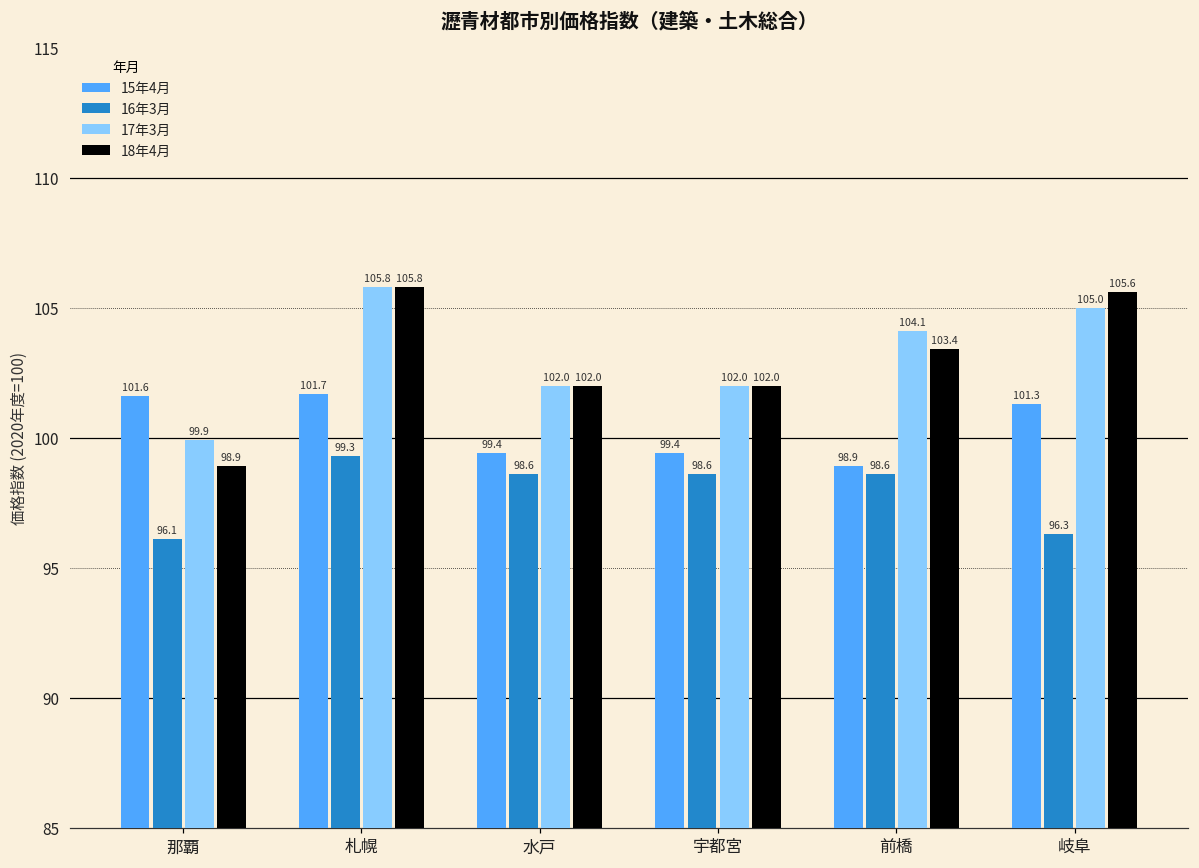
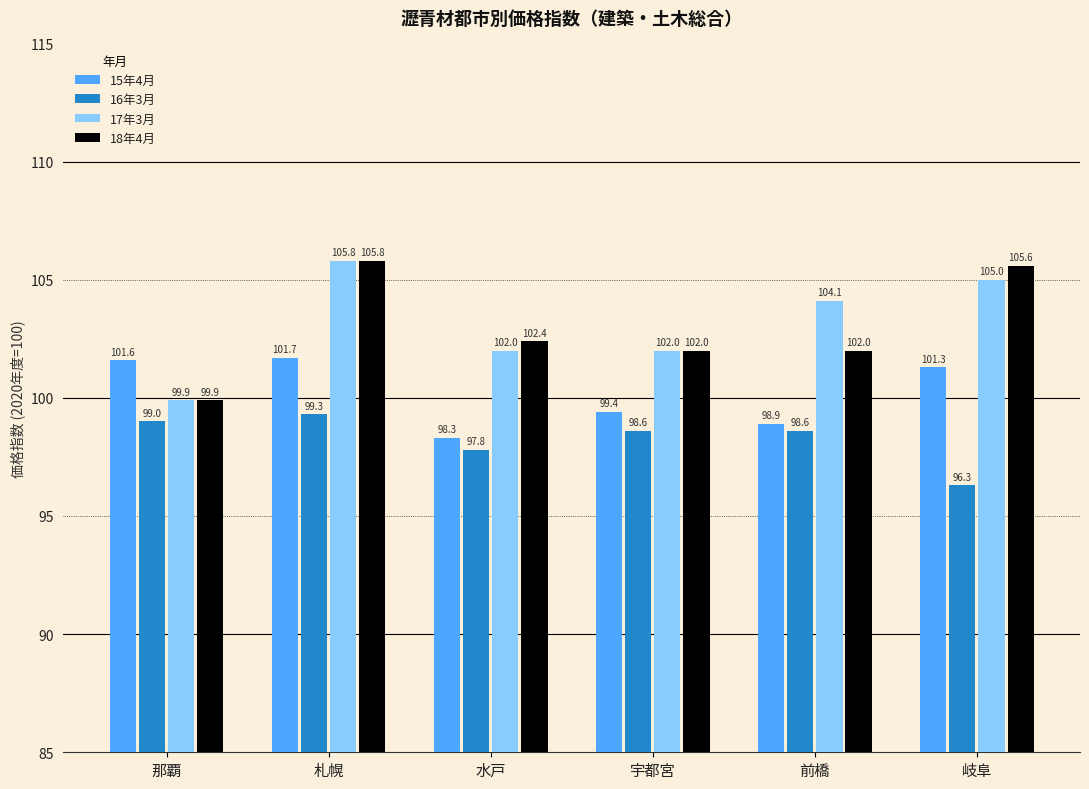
  {
    "15年4月": {
      "那覇": 101.6,
      "札幌": 101.7,
-     "水戸": 99.4,
+     "水戸": 98.3,
      "宇都宮": 99.4,
      "前橋": 98.9,
      "岐阜": 101.3
    },
    "16年3月": {
-     "那覇": 96.1,
+     "那覇": 99.0,
      "札幌": 99.3,
-     "水戸": 98.6,
+     "水戸": 97.8,
      "宇都宮": 98.6,
      "前橋": 98.6,
      "岐阜": 96.3
    },
    "17年3月": {
      "那覇": 99.9,
      "札幌": 105.8,
      "水戸": 102.0,
      "宇都宮": 102.0,
      "前橋": 104.1,
      "岐阜": 105.0
    },
    "18年4月": {
-     "那覇": 98.9,
+     "那覇": 99.9,
      "札幌": 105.8,
-     "水戸": 102.0,
+     "水戸": 102.4,
      "宇都宮": 102.0,
-     "前橋": 103.4,
+     "前橋": 102.0,
      "岐阜": 105.6
    }
  }
